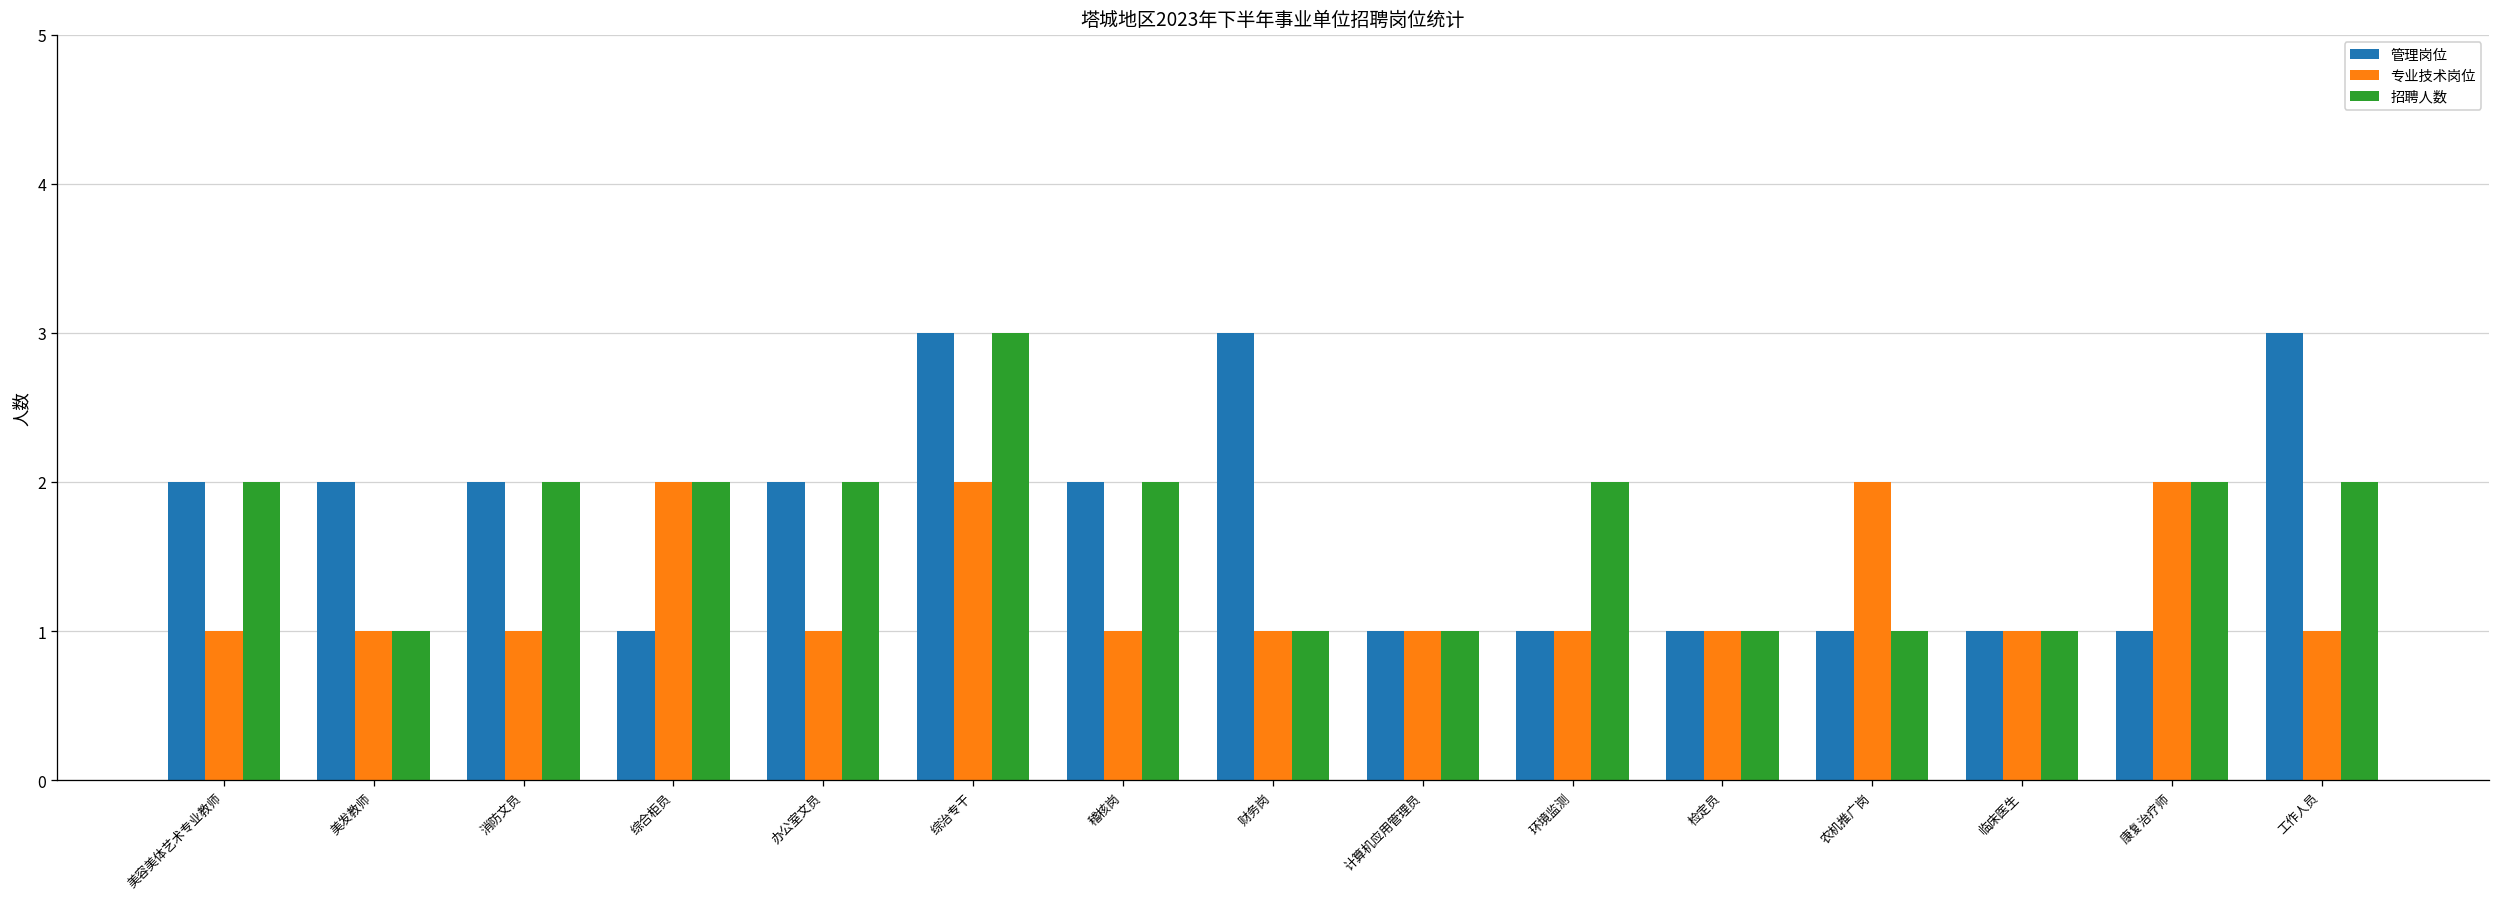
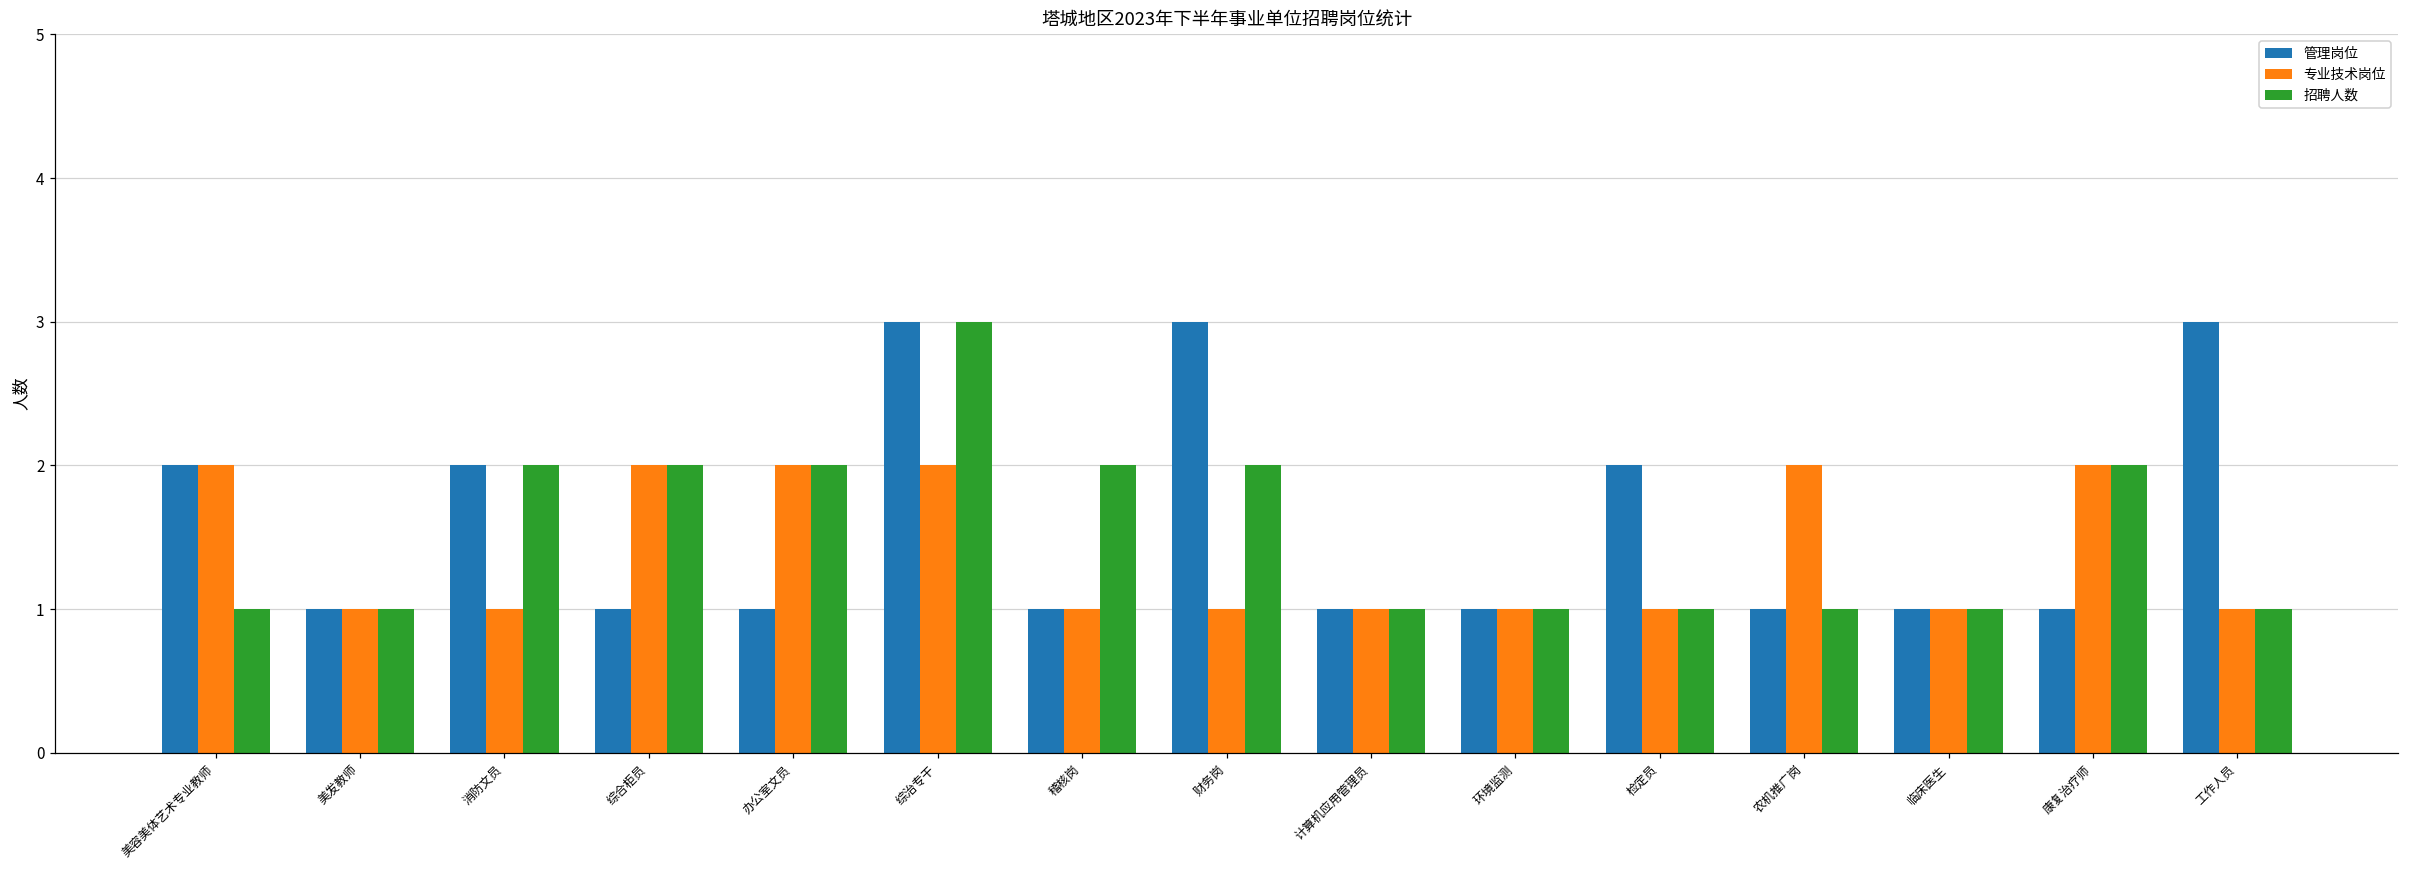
  {
    "管理岗位": {
      "美容美体艺术专业教师": 2,
-     "美发教师": 2,
+     "美发教师": 1,
      "消防文员": 2,
      "综合柜员": 1,
-     "办公室文员": 2,
+     "办公室文员": 1,
      "综治专干": 3,
-     "稽核岗": 2,
+     "稽核岗": 1,
      "财务岗": 3,
      "计算机应用管理员": 1,
      "环境监测": 1,
-     "检定员": 1,
+     "检定员": 2,
      "农机推广岗": 1,
      "临床医生": 1,
      "康复治疗师": 1,
      "工作人员": 3
    },
    "专业技术岗位": {
-     "美容美体艺术专业教师": 1,
+     "美容美体艺术专业教师": 2,
      "美发教师": 1,
      "消防文员": 1,
      "综合柜员": 2,
-     "办公室文员": 1,
+     "办公室文员": 2,
      "综治专干": 2,
      "稽核岗": 1,
      "财务岗": 1,
      "计算机应用管理员": 1,
      "环境监测": 1,
      "检定员": 1,
      "农机推广岗": 2,
      "临床医生": 1,
      "康复治疗师": 2,
      "工作人员": 1
    },
    "招聘人数": {
-     "美容美体艺术专业教师": 2,
+     "美容美体艺术专业教师": 1,
      "美发教师": 1,
      "消防文员": 2,
      "综合柜员": 2,
      "办公室文员": 2,
      "综治专干": 3,
      "稽核岗": 2,
-     "财务岗": 1,
+     "财务岗": 2,
      "计算机应用管理员": 1,
-     "环境监测": 2,
+     "环境监测": 1,
      "检定员": 1,
      "农机推广岗": 1,
      "临床医生": 1,
      "康复治疗师": 2,
-     "工作人员": 2
+     "工作人员": 1
    }
  }
